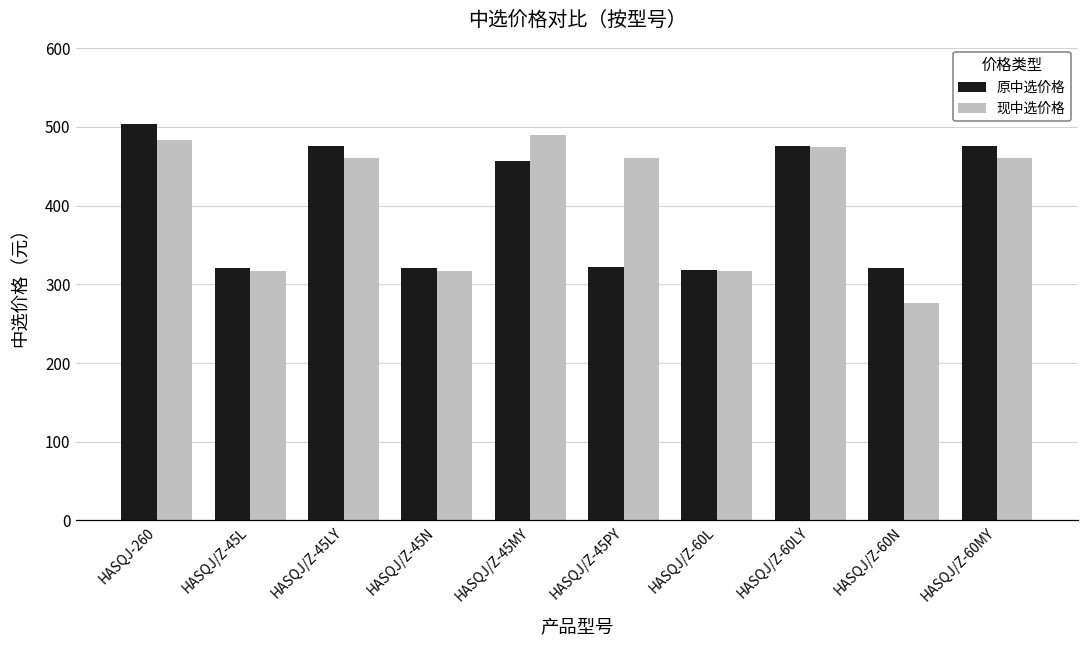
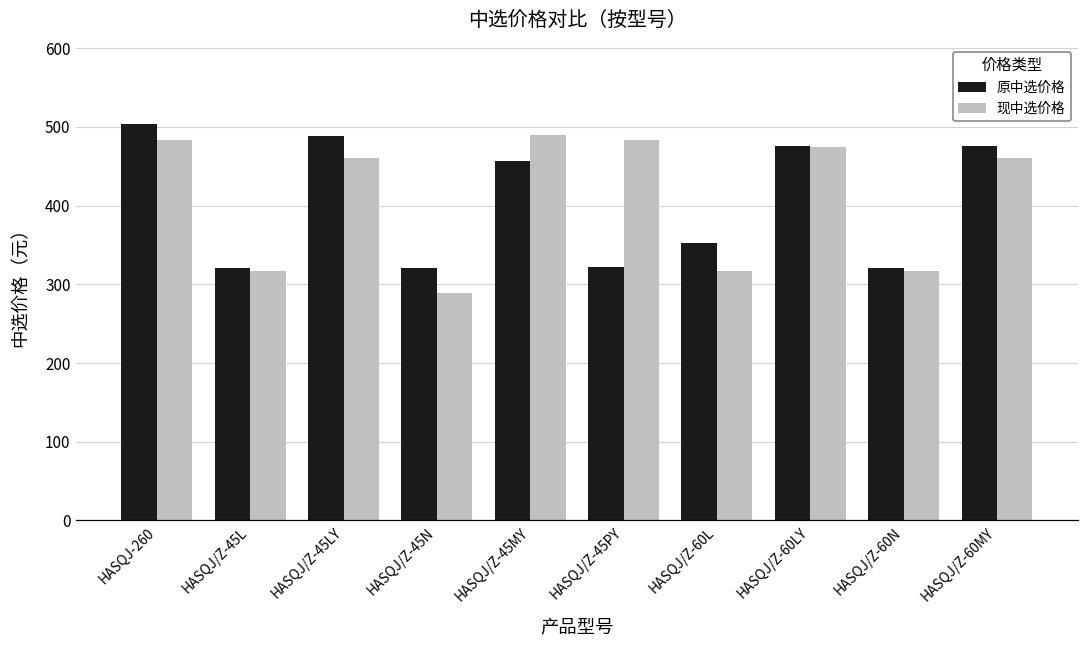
  {
    "原中选价格": {
      "HASQJ-260": 500,
      "HASQJ/Z-45L": 320,
-     "HASQJ/Z-45LY": 480,
+     "HASQJ/Z-45LY": 490,
      "HASQJ/Z-45N": 320,
      "HASQJ/Z-45MY": 460,
      "HASQJ/Z-45PY": 320,
-     "HASQJ/Z-60L": 320,
+     "HASQJ/Z-60L": 350,
      "HASQJ/Z-60LY": 480,
      "HASQJ/Z-60N": 320,
      "HASQJ/Z-60MY": 480
    },
    "现中选价格": {
      "HASQJ-260": 480,
      "HASQJ/Z-45L": 320,
      "HASQJ/Z-45LY": 460,
-     "HASQJ/Z-45N": 320,
+     "HASQJ/Z-45N": 290,
      "HASQJ/Z-45MY": 490,
-     "HASQJ/Z-45PY": 460,
+     "HASQJ/Z-45PY": 480,
      "HASQJ/Z-60L": 320,
      "HASQJ/Z-60LY": 470,
-     "HASQJ/Z-60N": 280,
+     "HASQJ/Z-60N": 320,
      "HASQJ/Z-60MY": 460
    }
  }
